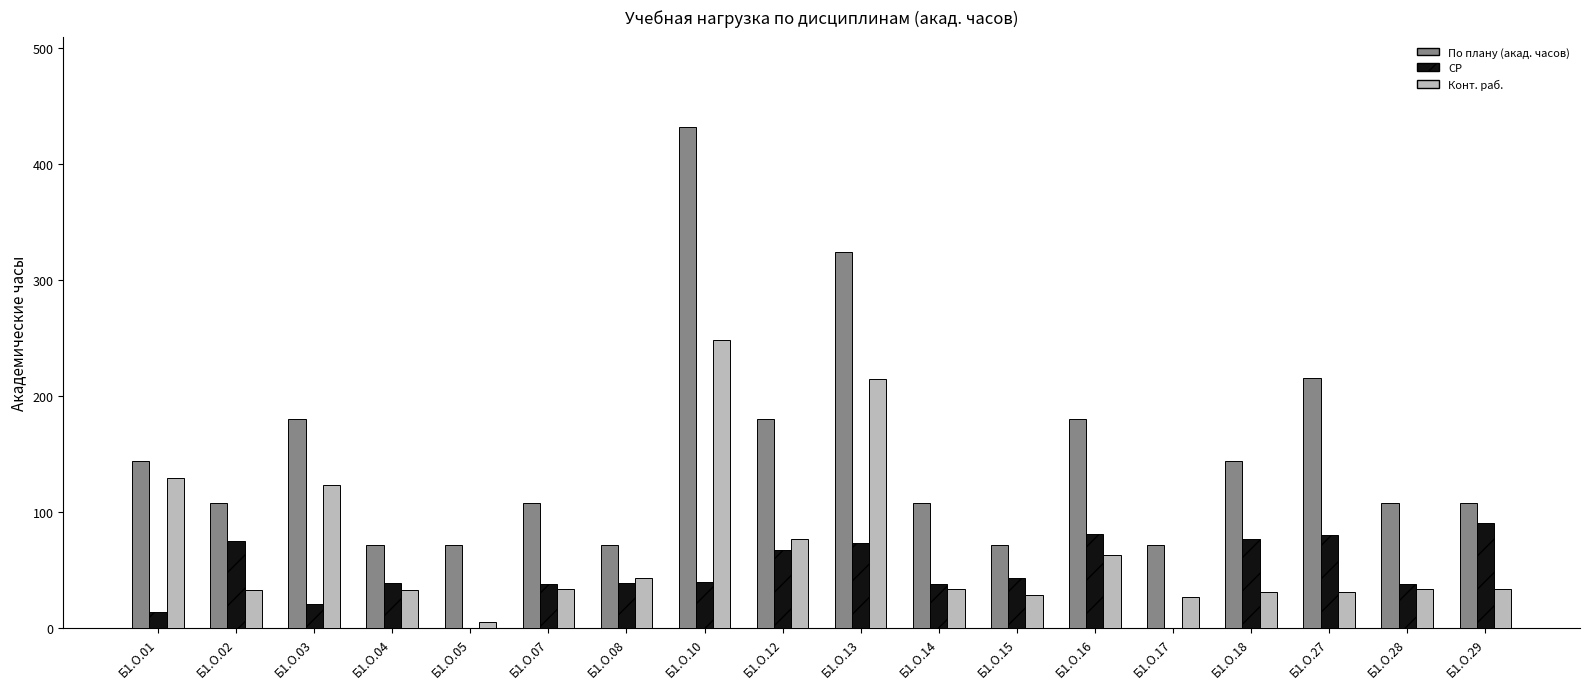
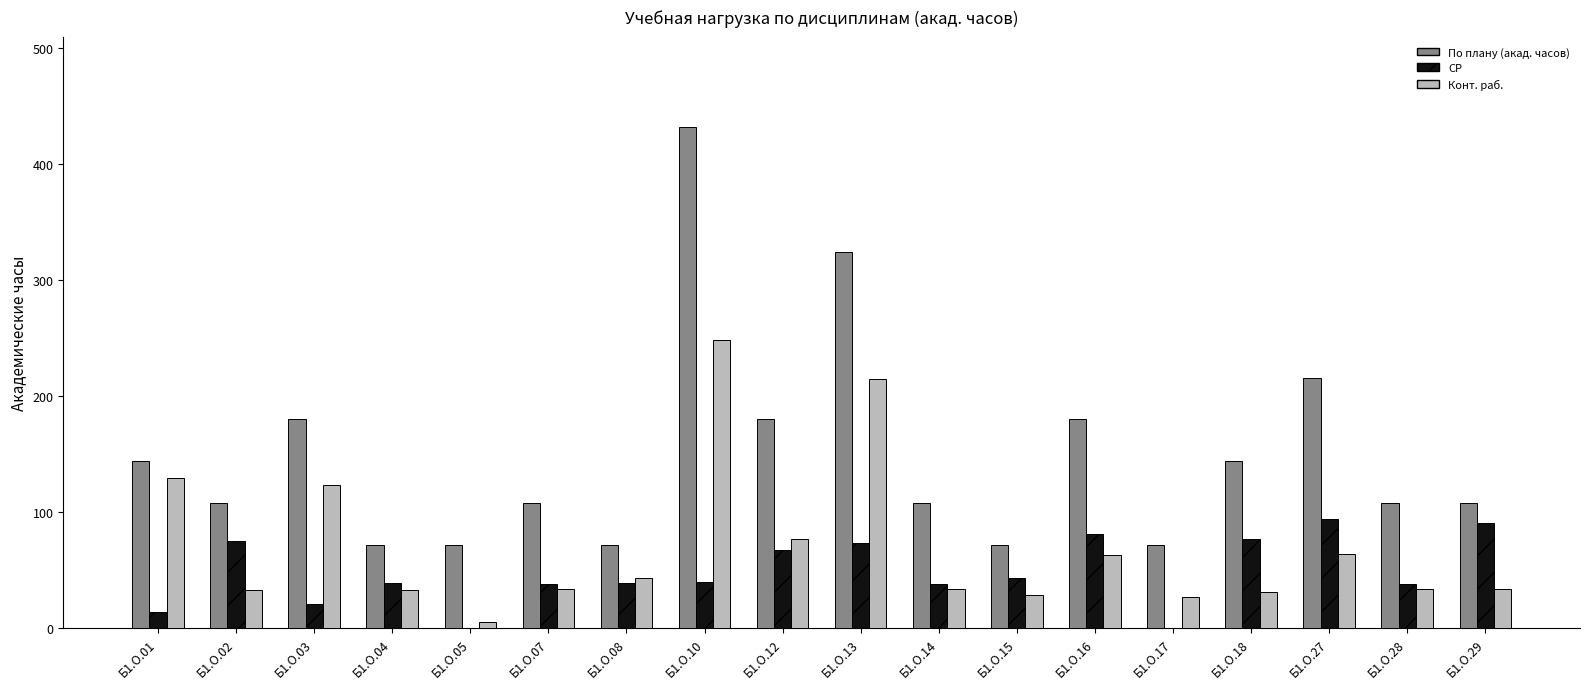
  {
    "По плану (акад. часов)": {
      "Б1.О.01": 144,
      "Б1.О.02": 108,
      "Б1.О.03": 180,
      "Б1.О.04": 72,
      "Б1.О.05": 72,
      "Б1.О.07": 108,
      "Б1.О.08": 72,
      "Б1.О.10": 432,
      "Б1.О.12": 180,
      "Б1.О.13": 324,
      "Б1.О.14": 108,
      "Б1.О.15": 72,
      "Б1.О.16": 180,
      "Б1.О.17": 72,
      "Б1.О.18": 144,
      "Б1.О.27": 216,
      "Б1.О.28": 108,
      "Б1.О.29": 108
    },
    "СР": {
      "Б1.О.01": 14,
      "Б1.О.02": 75,
      "Б1.О.03": 21,
      "Б1.О.04": 39,
      "Б1.О.05": 0,
      "Б1.О.07": 38,
      "Б1.О.08": 39,
      "Б1.О.10": 40,
      "Б1.О.12": 67,
      "Б1.О.13": 73,
      "Б1.О.14": 38,
      "Б1.О.15": 43,
      "Б1.О.16": 81,
      "Б1.О.17": 0,
      "Б1.О.18": 77,
-     "Б1.О.27": 80,
+     "Б1.О.27": 94,
      "Б1.О.28": 38,
      "Б1.О.29": 91
    },
    "Конт. раб.": {
      "Б1.О.01": 129,
      "Б1.О.02": 33,
      "Б1.О.03": 123,
      "Б1.О.04": 33,
      "Б1.О.05": 5,
      "Б1.О.07": 34,
      "Б1.О.08": 43,
      "Б1.О.10": 248,
      "Б1.О.12": 77,
      "Б1.О.13": 215,
      "Б1.О.14": 34,
      "Б1.О.15": 29,
      "Б1.О.16": 63,
      "Б1.О.17": 27,
      "Б1.О.18": 31,
-     "Б1.О.27": 31,
+     "Б1.О.27": 64,
      "Б1.О.28": 34,
      "Б1.О.29": 34
    }
  }
